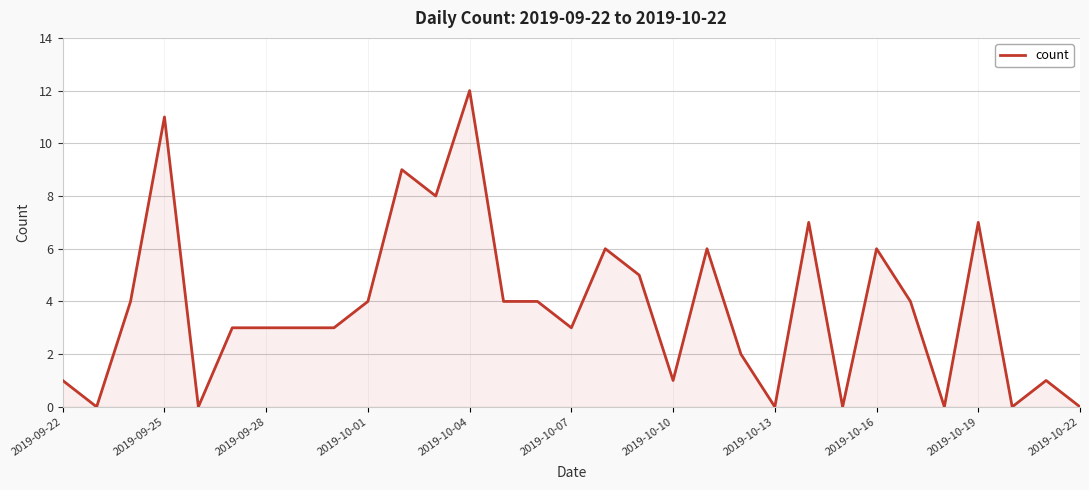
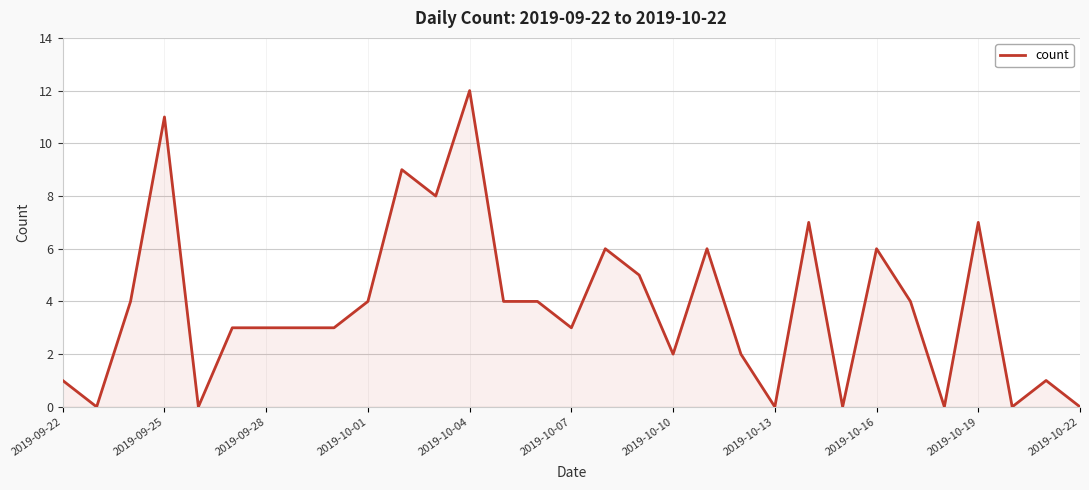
  {
    "2019-09-22": 1,
    "2019-09-25": 11,
    "2019-09-28": 3,
    "2019-10-01": 4,
    "2019-10-04": 12,
    "2019-10-07": 3,
-   "2019-10-10": 1,
+   "2019-10-10": 2,
    "2019-10-13": 0,
    "2019-10-16": 6,
    "2019-10-19": 7,
    "2019-10-22": 0
  }
